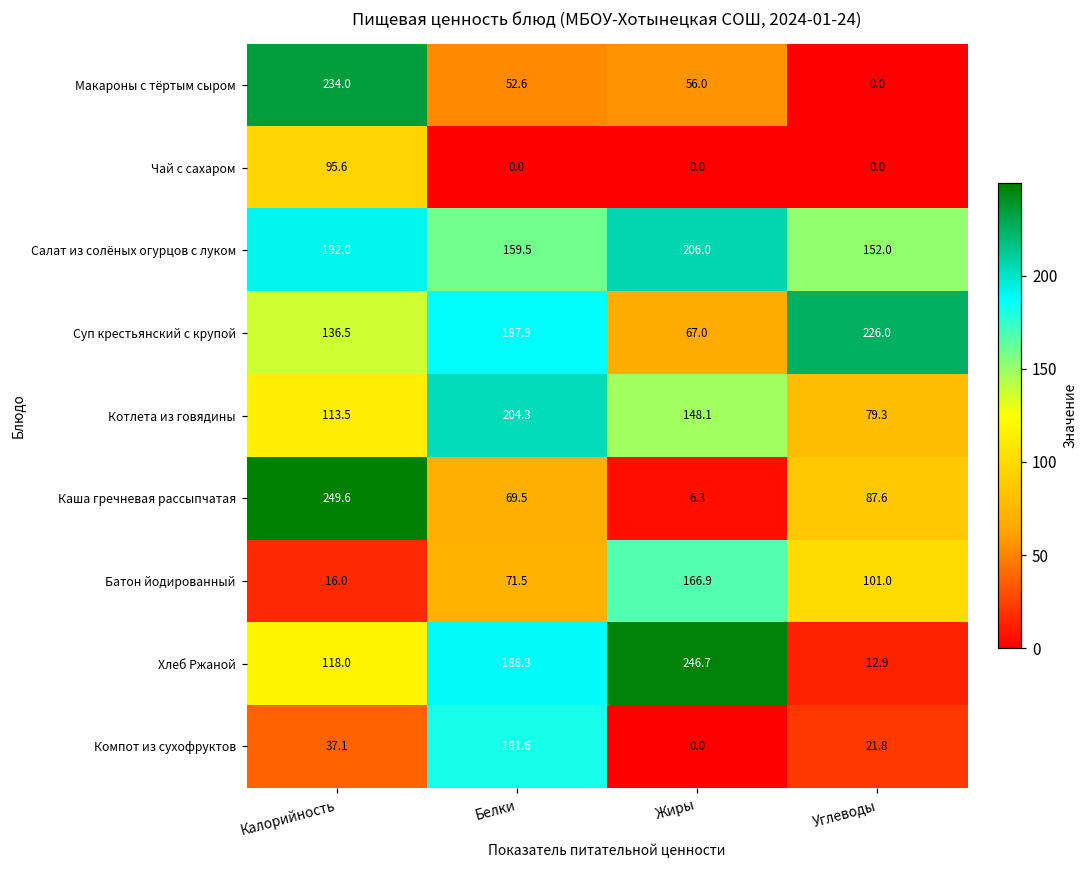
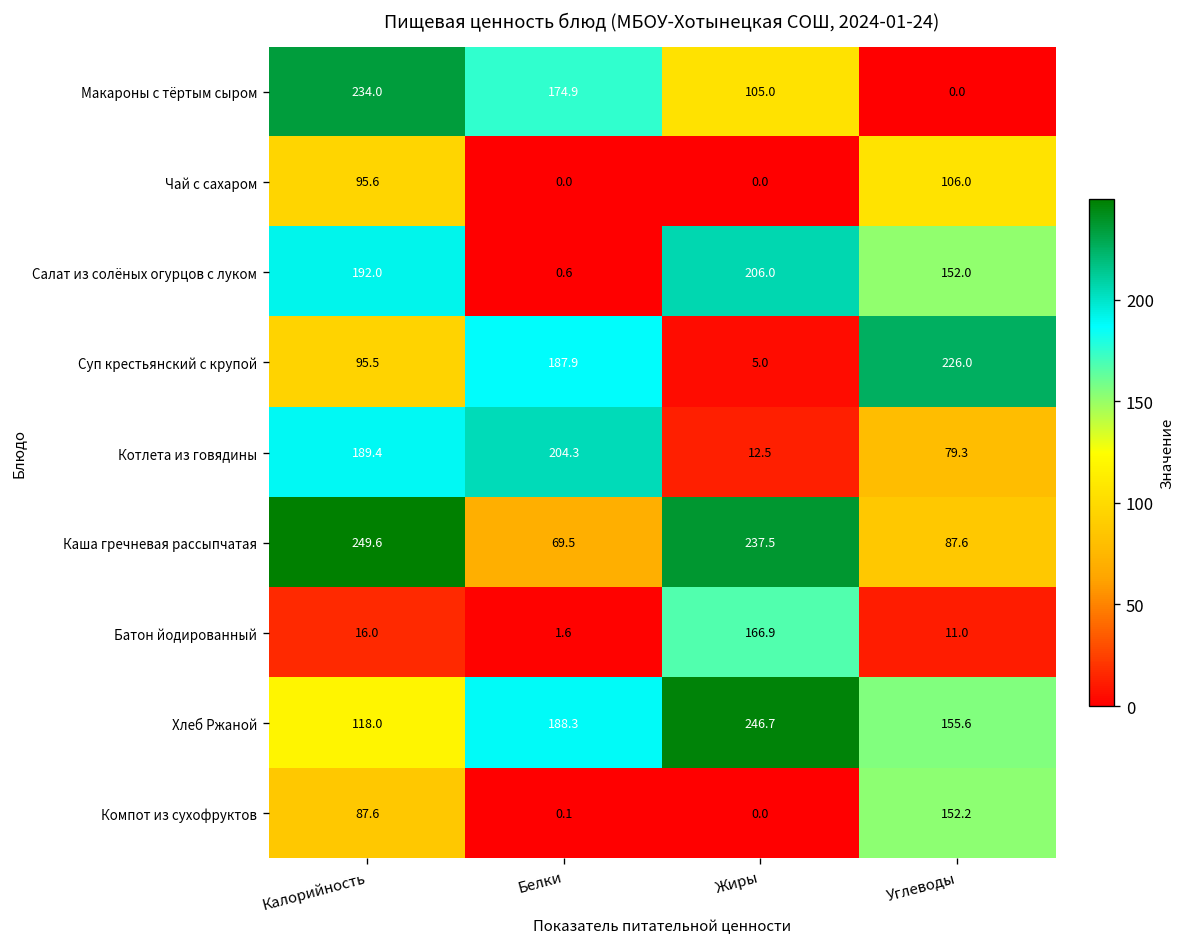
  {
    "Макароны с тёртым сыром": {
      "Калорийность": 234.0,
-     "Белки": 52.6,
-     "Жиры": 56.0,
+     "Белки": 174.9,
+     "Жиры": 105.0,
      "Углеводы": 0.0
    },
    "Чай с сахаром": {
      "Калорийность": 95.6,
      "Белки": 0.0,
      "Жиры": 0.0,
-     "Углеводы": 0.0
+     "Углеводы": 106.0
    },
    "Салат из солёных огурцов с луком": {
      "Калорийность": 192.0,
-     "Белки": 159.5,
+     "Белки": 0.6,
      "Жиры": 206.0,
      "Углеводы": 152.0
    },
    "Суп крестьянский с крупой": {
-     "Калорийность": 136.5,
+     "Калорийность": 95.5,
      "Белки": 187.9,
-     "Жиры": 67.0,
+     "Жиры": 5.0,
      "Углеводы": 226.0
    },
    "Котлета из говядины": {
-     "Калорийность": 113.5,
+     "Калорийность": 189.4,
      "Белки": 204.3,
-     "Жиры": 148.1,
+     "Жиры": 12.5,
      "Углеводы": 79.3
    },
    "Каша гречневая рассыпчатая": {
      "Калорийность": 249.6,
      "Белки": 69.5,
-     "Жиры": 6.3,
+     "Жиры": 237.5,
      "Углеводы": 87.6
    },
    "Батон йодированный": {
      "Калорийность": 16.0,
-     "Белки": 71.5,
+     "Белки": 1.6,
      "Жиры": 166.9,
-     "Углеводы": 101.0
+     "Углеводы": 11.0
    },
    "Хлеб Ржаной": {
      "Калорийность": 118.0,
      "Белки": 188.3,
      "Жиры": 246.7,
-     "Углеводы": 12.9
+     "Углеводы": 155.6
    },
    "Компот из сухофруктов": {
-     "Калорийность": 37.1,
-     "Белки": 181.6,
+     "Калорийность": 87.6,
+     "Белки": 0.1,
      "Жиры": 0.0,
-     "Углеводы": 21.8
+     "Углеводы": 152.2
    }
  }
